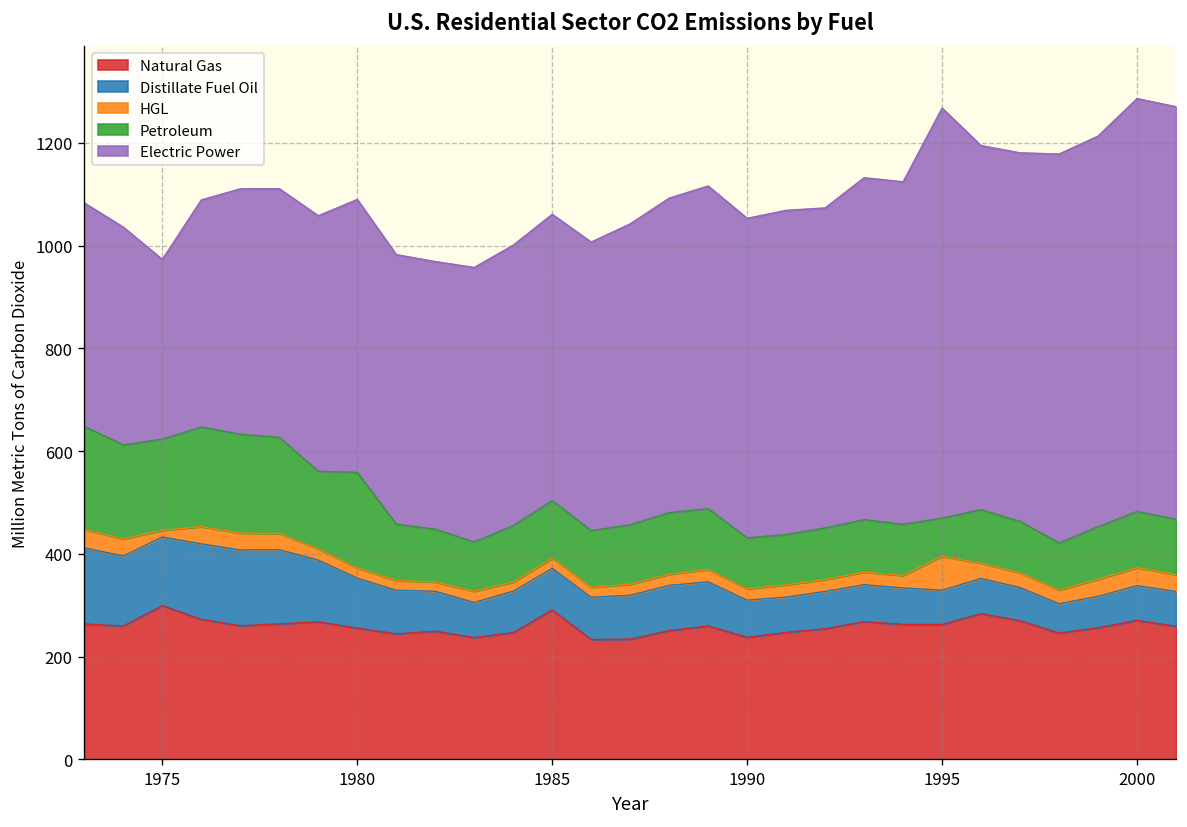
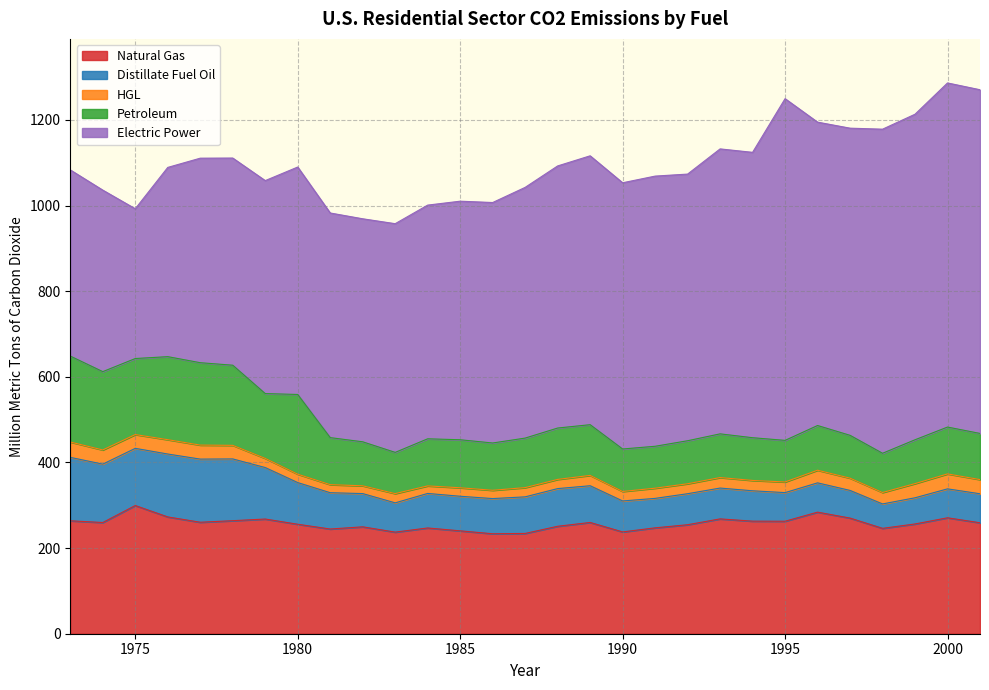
  {
    "Natural Gas": {
      "1975": 300,
      "1980": 260,
-     "1985": 290,
+     "1985": 240,
      "1990": 240,
      "1995": 260,
      "2000": 270
    },
    "Distillate Fuel Oil": {
      "1975": 130,
      "1980": 100,
      "1985": 80,
      "1990": 70,
      "1995": 70,
      "2000": 70
    },
    "HGL": {
-     "1975": 10,
+     "1975": 30,
      "1980": 20,
      "1985": 20,
      "1990": 20,
-     "1995": 70,
+     "1995": 20,
      "2000": 30
    },
    "Petroleum": {
      "1975": 180,
      "1980": 190,
      "1985": 110,
      "1990": 100,
-     "1995": 70,
+     "1995": 100,
      "2000": 110
    },
    "Electric Power": {
      "1975": 350,
      "1980": 530,
      "1985": 560,
      "1990": 620,
      "1995": 800,
      "2000": 800
    }
  }
